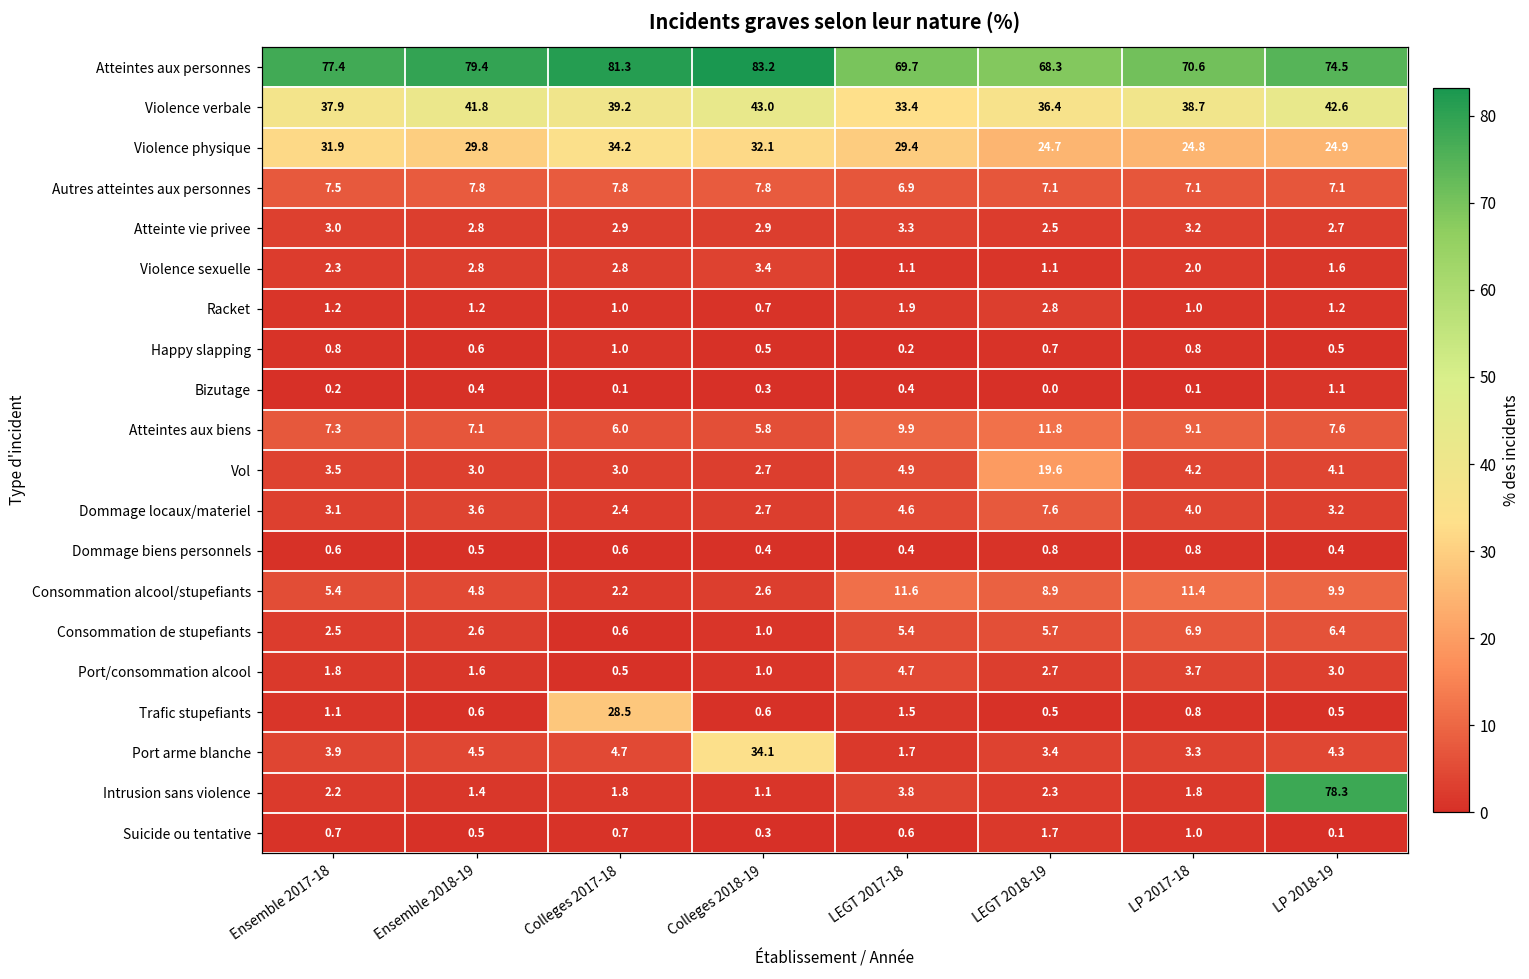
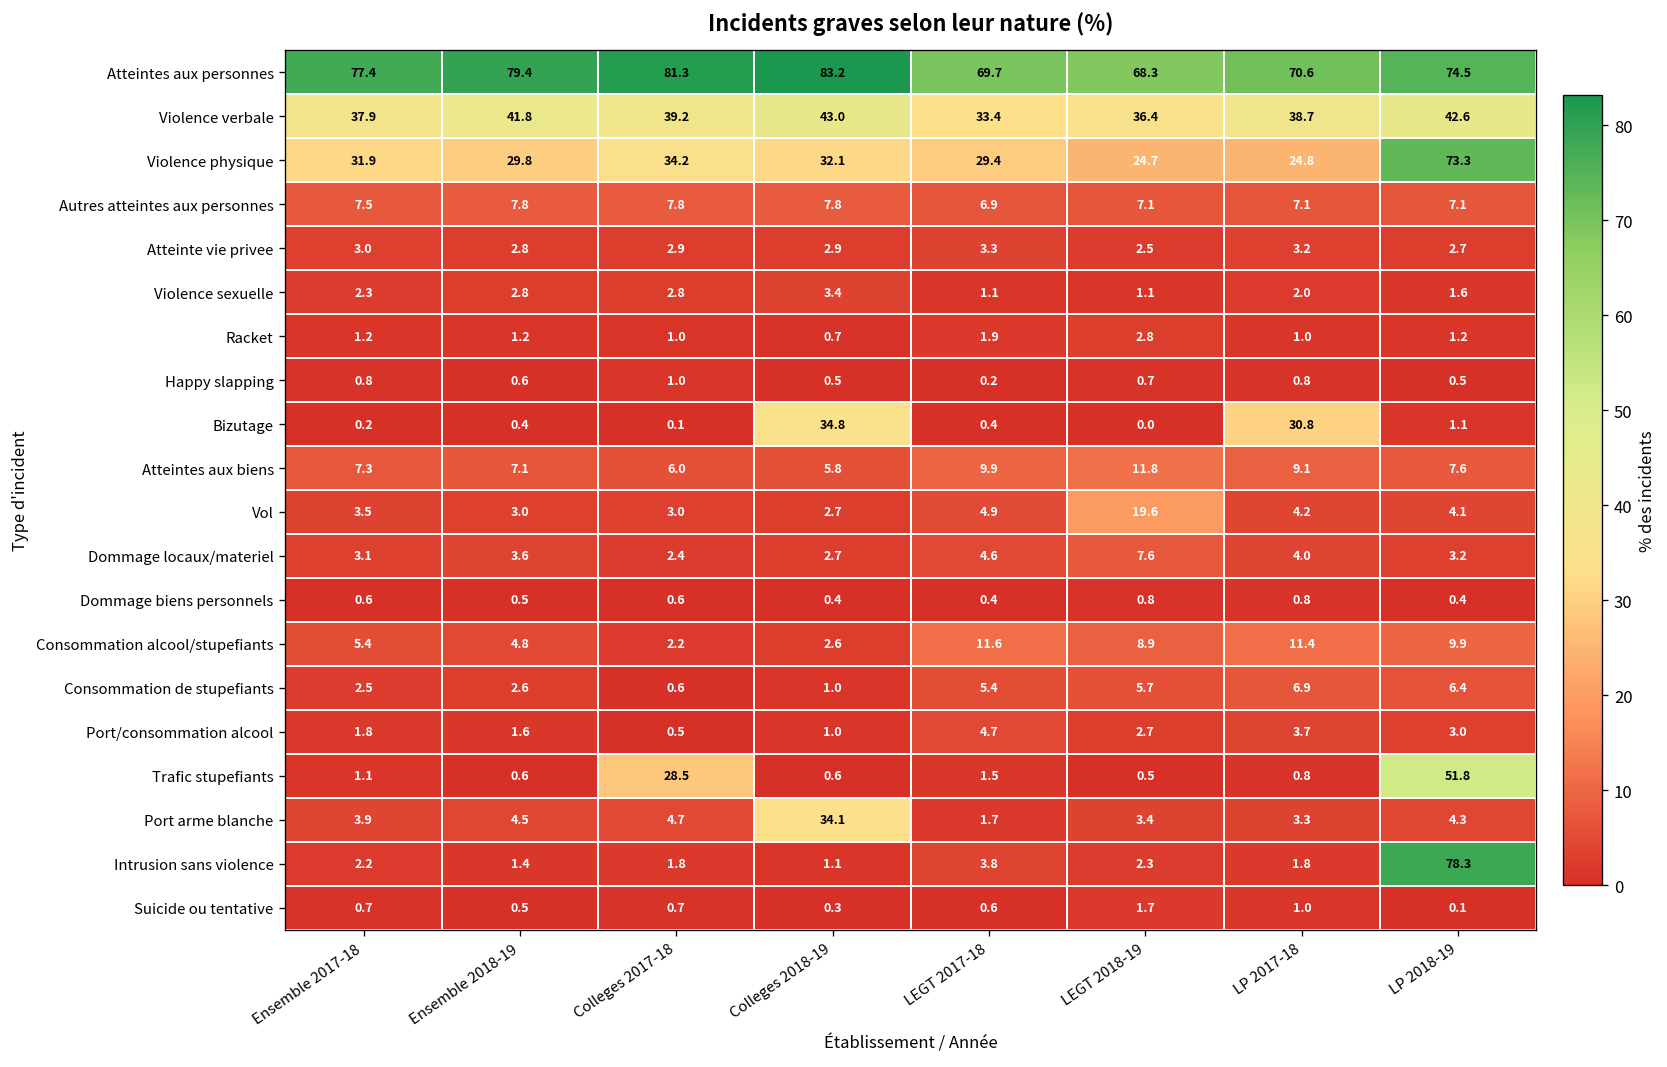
  {
    "Atteintes aux personnes": {
      "Ensemble 2017-18": 77.4,
      "Ensemble 2018-19": 79.4,
      "Colleges 2017-18": 81.3,
      "Colleges 2018-19": 83.2,
      "LEGT 2017-18": 69.7,
      "LEGT 2018-19": 68.3,
      "LP 2017-18": 70.6,
      "LP 2018-19": 74.5
    },
    "Violence verbale": {
      "Ensemble 2017-18": 37.9,
      "Ensemble 2018-19": 41.8,
      "Colleges 2017-18": 39.2,
      "Colleges 2018-19": 43.0,
      "LEGT 2017-18": 33.4,
      "LEGT 2018-19": 36.4,
      "LP 2017-18": 38.7,
      "LP 2018-19": 42.6
    },
    "Violence physique": {
      "Ensemble 2017-18": 31.9,
      "Ensemble 2018-19": 29.8,
      "Colleges 2017-18": 34.2,
      "Colleges 2018-19": 32.1,
      "LEGT 2017-18": 29.4,
      "LEGT 2018-19": 24.7,
      "LP 2017-18": 24.8,
-     "LP 2018-19": 24.9
+     "LP 2018-19": 73.3
    },
    "Autres atteintes aux personnes": {
      "Ensemble 2017-18": 7.5,
      "Ensemble 2018-19": 7.8,
      "Colleges 2017-18": 7.8,
      "Colleges 2018-19": 7.8,
      "LEGT 2017-18": 6.9,
      "LEGT 2018-19": 7.1,
      "LP 2017-18": 7.1,
      "LP 2018-19": 7.1
    },
    "Atteinte vie privee": {
      "Ensemble 2017-18": 3.0,
      "Ensemble 2018-19": 2.8,
      "Colleges 2017-18": 2.9,
      "Colleges 2018-19": 2.9,
      "LEGT 2017-18": 3.3,
      "LEGT 2018-19": 2.5,
      "LP 2017-18": 3.2,
      "LP 2018-19": 2.7
    },
    "Violence sexuelle": {
      "Ensemble 2017-18": 2.3,
      "Ensemble 2018-19": 2.8,
      "Colleges 2017-18": 2.8,
      "Colleges 2018-19": 3.4,
      "LEGT 2017-18": 1.1,
      "LEGT 2018-19": 1.1,
      "LP 2017-18": 2.0,
      "LP 2018-19": 1.6
    },
    "Racket": {
      "Ensemble 2017-18": 1.2,
      "Ensemble 2018-19": 1.2,
      "Colleges 2017-18": 1.0,
      "Colleges 2018-19": 0.7,
      "LEGT 2017-18": 1.9,
      "LEGT 2018-19": 2.8,
      "LP 2017-18": 1.0,
      "LP 2018-19": 1.2
    },
    "Happy slapping": {
      "Ensemble 2017-18": 0.8,
      "Ensemble 2018-19": 0.6,
      "Colleges 2017-18": 1.0,
      "Colleges 2018-19": 0.5,
      "LEGT 2017-18": 0.2,
      "LEGT 2018-19": 0.7,
      "LP 2017-18": 0.8,
      "LP 2018-19": 0.5
    },
    "Bizutage": {
      "Ensemble 2017-18": 0.2,
      "Ensemble 2018-19": 0.4,
      "Colleges 2017-18": 0.1,
-     "Colleges 2018-19": 0.3,
+     "Colleges 2018-19": 34.8,
      "LEGT 2017-18": 0.4,
      "LEGT 2018-19": 0.0,
-     "LP 2017-18": 0.1,
+     "LP 2017-18": 30.8,
      "LP 2018-19": 1.1
    },
    "Atteintes aux biens": {
      "Ensemble 2017-18": 7.3,
      "Ensemble 2018-19": 7.1,
      "Colleges 2017-18": 6.0,
      "Colleges 2018-19": 5.8,
      "LEGT 2017-18": 9.9,
      "LEGT 2018-19": 11.8,
      "LP 2017-18": 9.1,
      "LP 2018-19": 7.6
    },
    "Vol": {
      "Ensemble 2017-18": 3.5,
      "Ensemble 2018-19": 3.0,
      "Colleges 2017-18": 3.0,
      "Colleges 2018-19": 2.7,
      "LEGT 2017-18": 4.9,
      "LEGT 2018-19": 19.6,
      "LP 2017-18": 4.2,
      "LP 2018-19": 4.1
    },
    "Dommage locaux/materiel": {
      "Ensemble 2017-18": 3.1,
      "Ensemble 2018-19": 3.6,
      "Colleges 2017-18": 2.4,
      "Colleges 2018-19": 2.7,
      "LEGT 2017-18": 4.6,
      "LEGT 2018-19": 7.6,
      "LP 2017-18": 4.0,
      "LP 2018-19": 3.2
    },
    "Dommage biens personnels": {
      "Ensemble 2017-18": 0.6,
      "Ensemble 2018-19": 0.5,
      "Colleges 2017-18": 0.6,
      "Colleges 2018-19": 0.4,
      "LEGT 2017-18": 0.4,
      "LEGT 2018-19": 0.8,
      "LP 2017-18": 0.8,
      "LP 2018-19": 0.4
    },
    "Consommation alcool/stupefiants": {
      "Ensemble 2017-18": 5.4,
      "Ensemble 2018-19": 4.8,
      "Colleges 2017-18": 2.2,
      "Colleges 2018-19": 2.6,
      "LEGT 2017-18": 11.6,
      "LEGT 2018-19": 8.9,
      "LP 2017-18": 11.4,
      "LP 2018-19": 9.9
    },
    "Consommation de stupefiants": {
      "Ensemble 2017-18": 2.5,
      "Ensemble 2018-19": 2.6,
      "Colleges 2017-18": 0.6,
      "Colleges 2018-19": 1.0,
      "LEGT 2017-18": 5.4,
      "LEGT 2018-19": 5.7,
      "LP 2017-18": 6.9,
      "LP 2018-19": 6.4
    },
    "Port/consommation alcool": {
      "Ensemble 2017-18": 1.8,
      "Ensemble 2018-19": 1.6,
      "Colleges 2017-18": 0.5,
      "Colleges 2018-19": 1.0,
      "LEGT 2017-18": 4.7,
      "LEGT 2018-19": 2.7,
      "LP 2017-18": 3.7,
      "LP 2018-19": 3.0
    },
    "Trafic stupefiants": {
      "Ensemble 2017-18": 1.1,
      "Ensemble 2018-19": 0.6,
      "Colleges 2017-18": 28.5,
      "Colleges 2018-19": 0.6,
      "LEGT 2017-18": 1.5,
      "LEGT 2018-19": 0.5,
      "LP 2017-18": 0.8,
-     "LP 2018-19": 0.5
+     "LP 2018-19": 51.8
    },
    "Port arme blanche": {
      "Ensemble 2017-18": 3.9,
      "Ensemble 2018-19": 4.5,
      "Colleges 2017-18": 4.7,
      "Colleges 2018-19": 34.1,
      "LEGT 2017-18": 1.7,
      "LEGT 2018-19": 3.4,
      "LP 2017-18": 3.3,
      "LP 2018-19": 4.3
    },
    "Intrusion sans violence": {
      "Ensemble 2017-18": 2.2,
      "Ensemble 2018-19": 1.4,
      "Colleges 2017-18": 1.8,
      "Colleges 2018-19": 1.1,
      "LEGT 2017-18": 3.8,
      "LEGT 2018-19": 2.3,
      "LP 2017-18": 1.8,
      "LP 2018-19": 78.3
    },
    "Suicide ou tentative": {
      "Ensemble 2017-18": 0.7,
      "Ensemble 2018-19": 0.5,
      "Colleges 2017-18": 0.7,
      "Colleges 2018-19": 0.3,
      "LEGT 2017-18": 0.6,
      "LEGT 2018-19": 1.7,
      "LP 2017-18": 1.0,
      "LP 2018-19": 0.1
    }
  }
